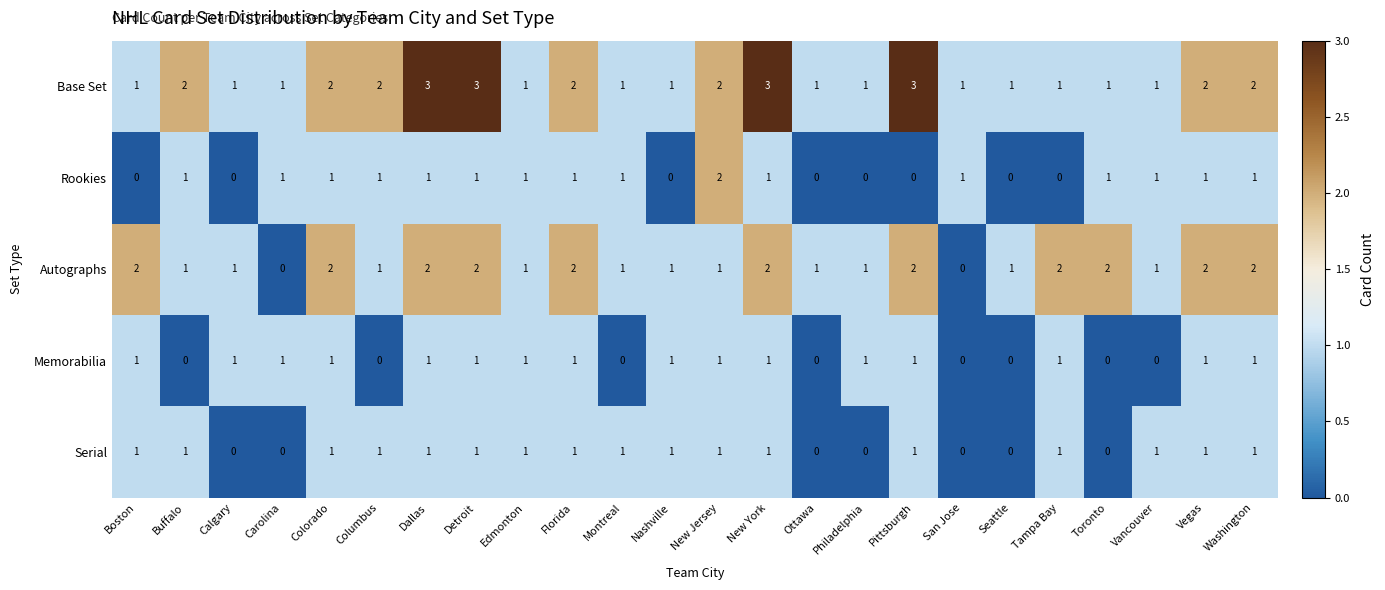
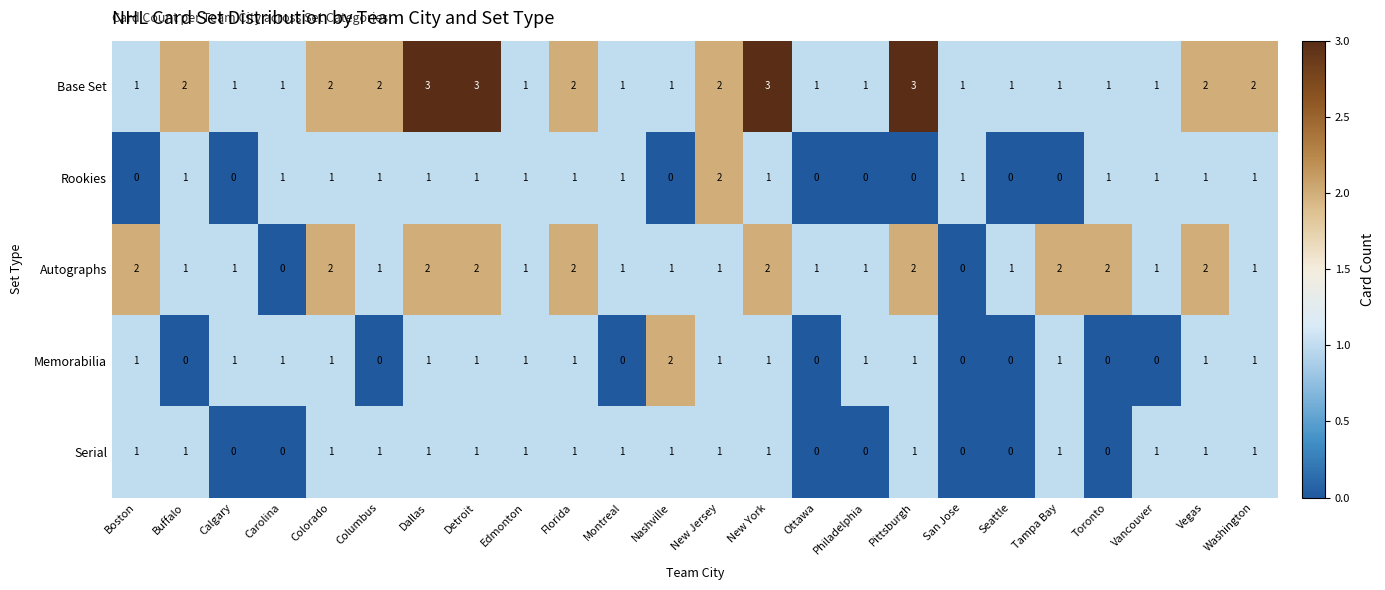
  {
    "Base Set": {
      "Boston": 1,
      "Buffalo": 2,
      "Calgary": 1,
      "Carolina": 1,
      "Colorado": 2,
      "Columbus": 2,
      "Dallas": 3,
      "Detroit": 3,
      "Edmonton": 1,
      "Florida": 2,
      "Montreal": 1,
      "Nashville": 1,
      "New Jersey": 2,
      "New York": 3,
      "Ottawa": 1,
      "Philadelphia": 1,
      "Pittsburgh": 3,
      "San Jose": 1,
      "Seattle": 1,
      "Tampa Bay": 1,
      "Toronto": 1,
      "Vancouver": 1,
      "Vegas": 2,
      "Washington": 2
    },
    "Rookies": {
      "Boston": 0,
      "Buffalo": 1,
      "Calgary": 0,
      "Carolina": 1,
      "Colorado": 1,
      "Columbus": 1,
      "Dallas": 1,
      "Detroit": 1,
      "Edmonton": 1,
      "Florida": 1,
      "Montreal": 1,
      "Nashville": 0,
      "New Jersey": 2,
      "New York": 1,
      "Ottawa": 0,
      "Philadelphia": 0,
      "Pittsburgh": 0,
      "San Jose": 1,
      "Seattle": 0,
      "Tampa Bay": 0,
      "Toronto": 1,
      "Vancouver": 1,
      "Vegas": 1,
      "Washington": 1
    },
    "Autographs": {
      "Boston": 2,
      "Buffalo": 1,
      "Calgary": 1,
      "Carolina": 0,
      "Colorado": 2,
      "Columbus": 1,
      "Dallas": 2,
      "Detroit": 2,
      "Edmonton": 1,
      "Florida": 2,
      "Montreal": 1,
      "Nashville": 1,
      "New Jersey": 1,
      "New York": 2,
      "Ottawa": 1,
      "Philadelphia": 1,
      "Pittsburgh": 2,
      "San Jose": 0,
      "Seattle": 1,
      "Tampa Bay": 2,
      "Toronto": 2,
      "Vancouver": 1,
      "Vegas": 2,
-     "Washington": 2
+     "Washington": 1
    },
    "Memorabilia": {
      "Boston": 1,
      "Buffalo": 0,
      "Calgary": 1,
      "Carolina": 1,
      "Colorado": 1,
      "Columbus": 0,
      "Dallas": 1,
      "Detroit": 1,
      "Edmonton": 1,
      "Florida": 1,
      "Montreal": 0,
-     "Nashville": 1,
+     "Nashville": 2,
      "New Jersey": 1,
      "New York": 1,
      "Ottawa": 0,
      "Philadelphia": 1,
      "Pittsburgh": 1,
      "San Jose": 0,
      "Seattle": 0,
      "Tampa Bay": 1,
      "Toronto": 0,
      "Vancouver": 0,
      "Vegas": 1,
      "Washington": 1
    },
    "Serial": {
      "Boston": 1,
      "Buffalo": 1,
      "Calgary": 0,
      "Carolina": 0,
      "Colorado": 1,
      "Columbus": 1,
      "Dallas": 1,
      "Detroit": 1,
      "Edmonton": 1,
      "Florida": 1,
      "Montreal": 1,
      "Nashville": 1,
      "New Jersey": 1,
      "New York": 1,
      "Ottawa": 0,
      "Philadelphia": 0,
      "Pittsburgh": 1,
      "San Jose": 0,
      "Seattle": 0,
      "Tampa Bay": 1,
      "Toronto": 0,
      "Vancouver": 1,
      "Vegas": 1,
      "Washington": 1
    }
  }
